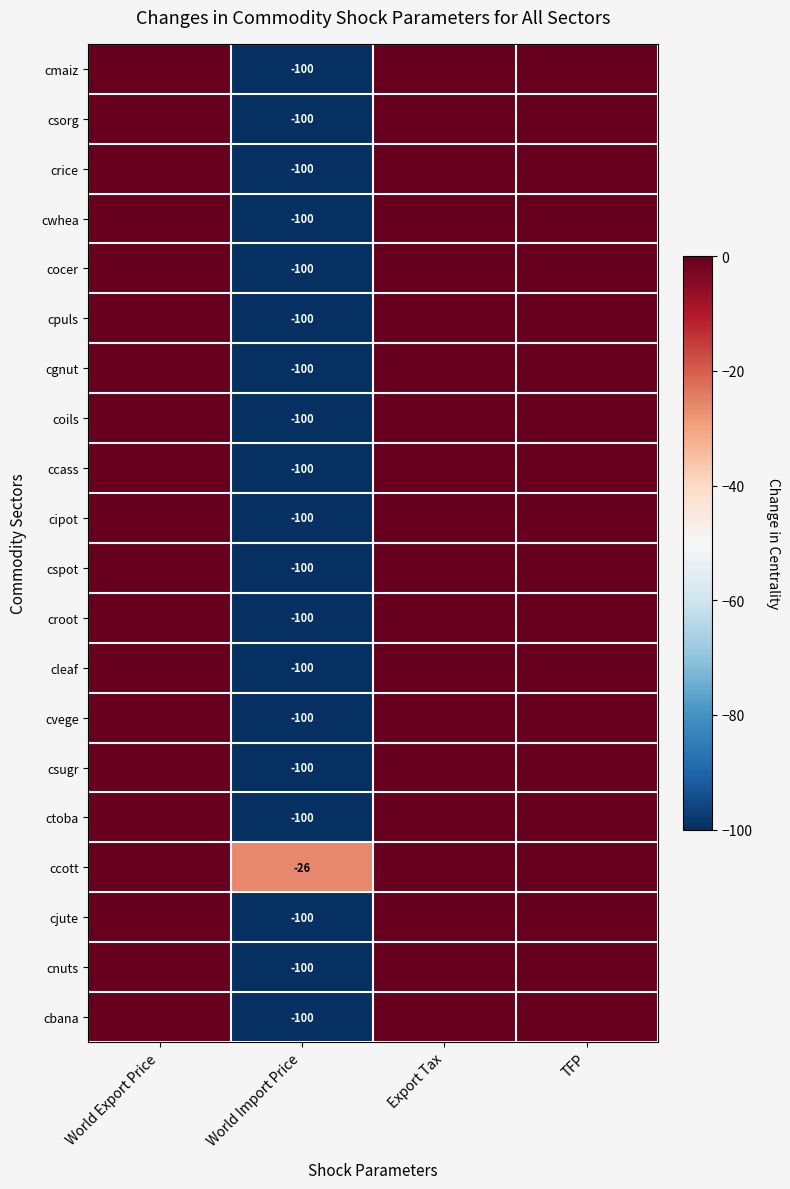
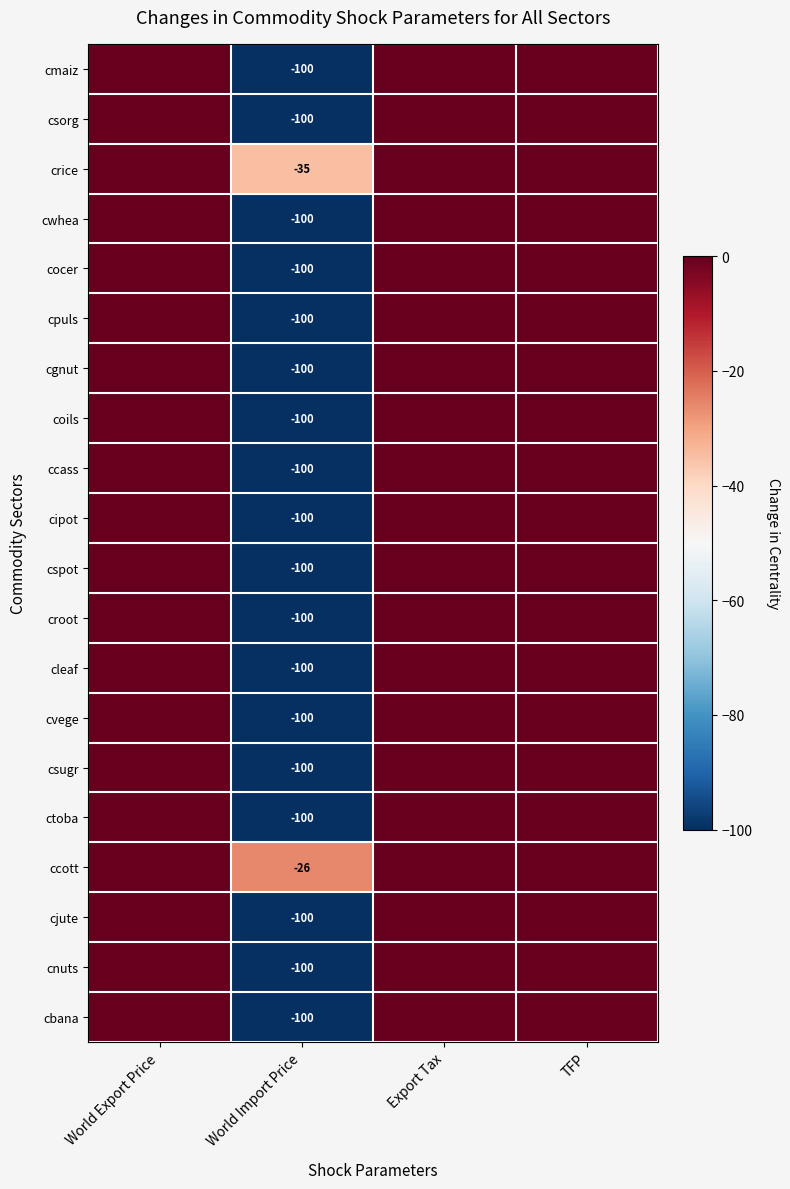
  {
    "cmaiz": {
      "World Import Price": -100
    },
    "csorg": {
      "World Import Price": -100
    },
    "crice": {
-     "World Import Price": -100
+     "World Import Price": -35
    },
    "cwhea": {
      "World Import Price": -100
    },
    "cocer": {
      "World Import Price": -100
    },
    "cpuls": {
      "World Import Price": -100
    },
    "cgnut": {
      "World Import Price": -100
    },
    "coils": {
      "World Import Price": -100
    },
    "ccass": {
      "World Import Price": -100
    },
    "cipot": {
      "World Import Price": -100
    },
    "cspot": {
      "World Import Price": -100
    },
    "croot": {
      "World Import Price": -100
    },
    "cleaf": {
      "World Import Price": -100
    },
    "cvege": {
      "World Import Price": -100
    },
    "csugr": {
      "World Import Price": -100
    },
    "ctoba": {
      "World Import Price": -100
    },
    "ccott": {
      "World Import Price": -26
    },
    "cjute": {
      "World Import Price": -100
    },
    "cnuts": {
      "World Import Price": -100
    },
    "cbana": {
      "World Import Price": -100
    }
  }
